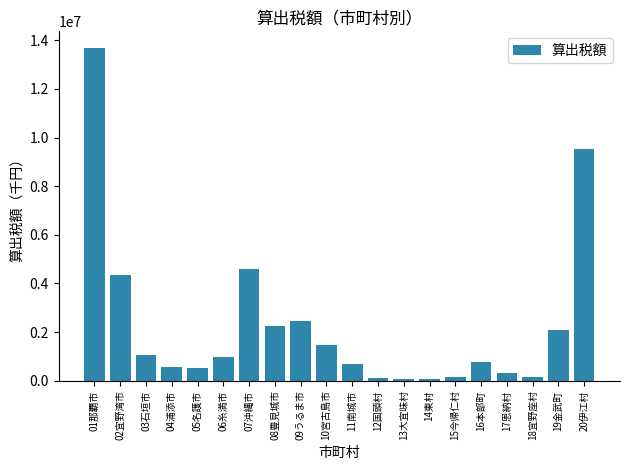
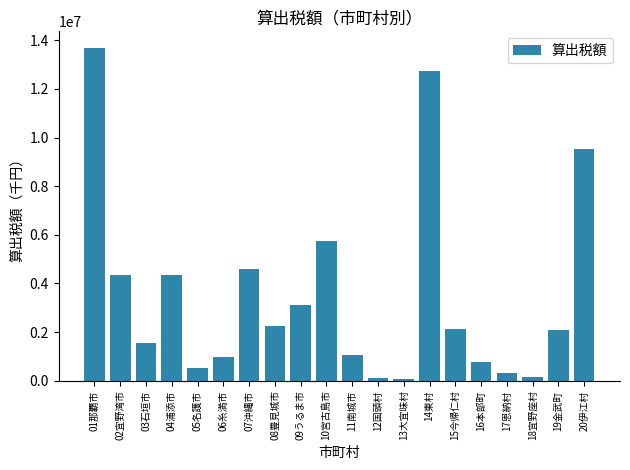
  {
    "01那覇市": 13700000,
    "02宜野湾市": 4300000,
-   "03石垣市": 1100000,
-   "04浦添市": 600000,
+   "03石垣市": 1500000,
+   "04浦添市": 4300000,
    "05名護市": 500000,
    "06糸満市": 1000000,
    "07沖縄市": 4600000,
    "08豊見城市": 2200000,
-   "09うるま市": 2500000,
-   "10宮古島市": 1500000,
-   "11南城市": 700000,
+   "09うるま市": 3100000,
+   "10宮古島市": 5800000,
+   "11南城市": 1100000,
    "12国頭村": 100000,
-   "14東村": 100000,
-   "15今帰仁村": 200000,
+   "14東村": 12700000,
+   "15今帰仁村": 2100000,
    "16本部町": 800000,
    "17恩納村": 300000,
    "18宜野座村": 100000,
    "19金武町": 2100000,
    "20伊江村": 9500000
  }
